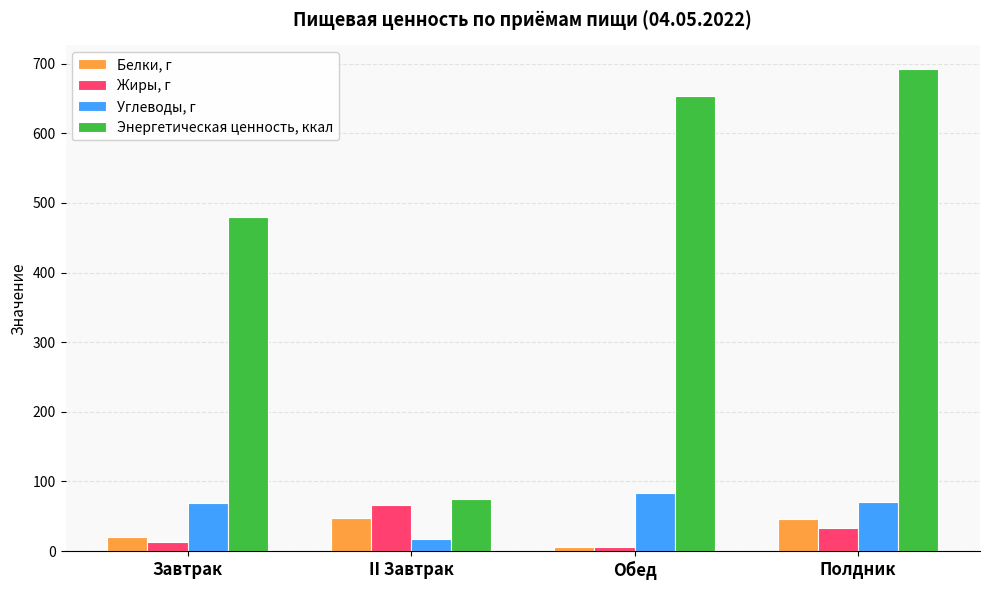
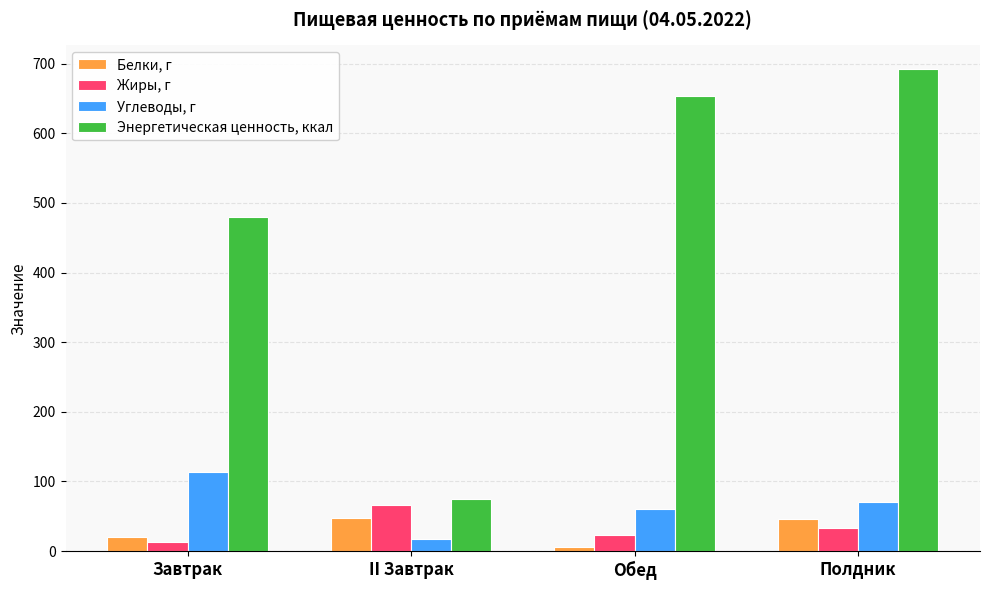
  {
    "Белки, г": {
      "Завтрак": 20,
      "II Завтрак": 50,
      "Обед": 10,
      "Полдник": 50
    },
    "Жиры, г": {
      "Завтрак": 10,
      "II Завтрак": 70,
-     "Обед": 10,
+     "Обед": 20,
      "Полдник": 30
    },
    "Углеводы, г": {
-     "Завтрак": 70,
+     "Завтрак": 110,
      "II Завтрак": 20,
-     "Обед": 80,
+     "Обед": 60,
      "Полдник": 70
    },
    "Энергетическая ценность, ккал": {
      "Завтрак": 480,
      "II Завтрак": 80,
      "Обед": 650,
      "Полдник": 690
    }
  }
